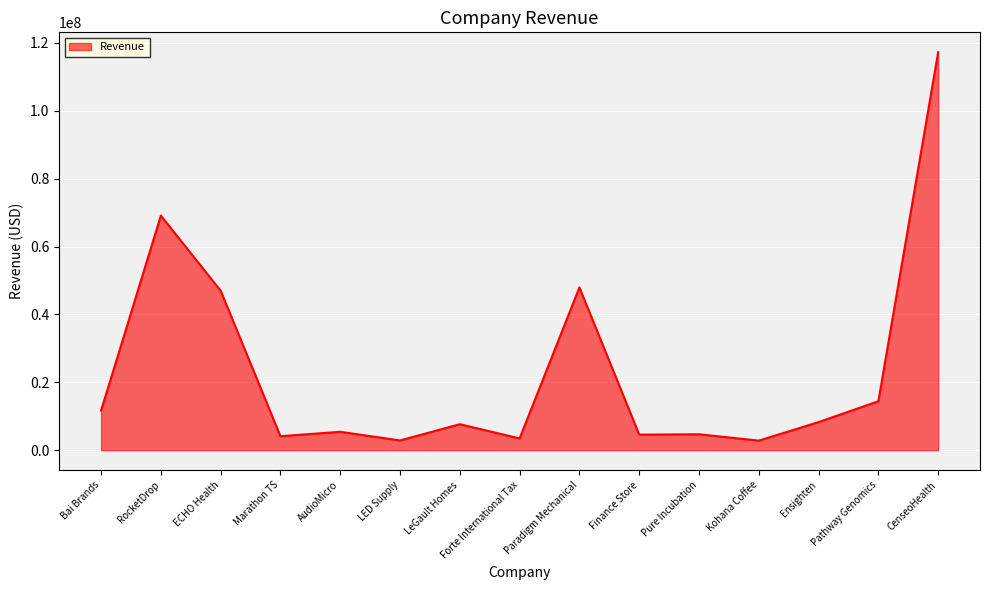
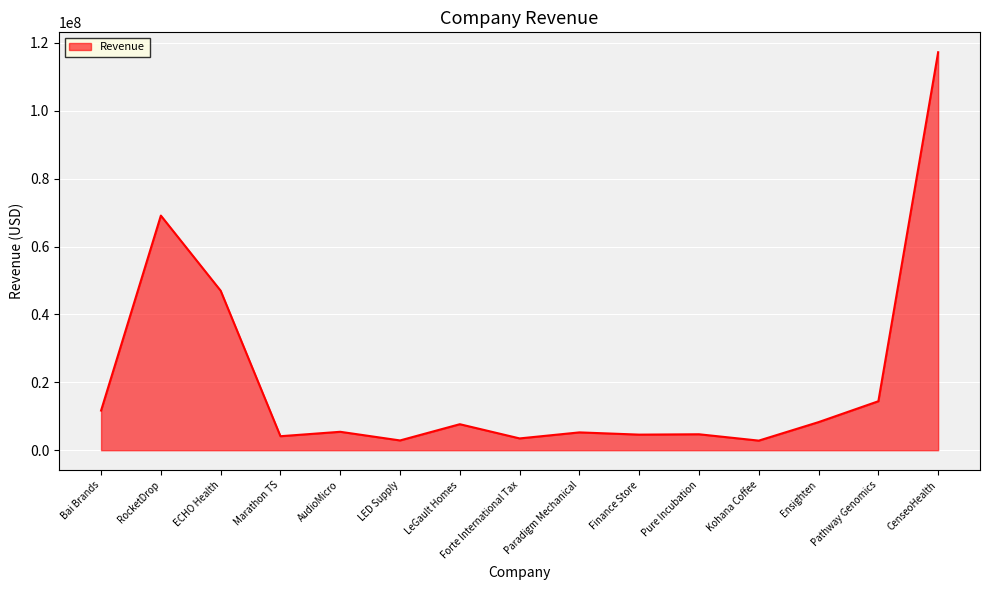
  {
    "Bai Brands": 12000000,
    "RocketDrop": 69000000,
    "ECHO Health": 47000000,
    "Marathon TS": 4000000,
    "AudioMicro": 5000000,
    "LED Supply": 3000000,
    "LeGault Homes": 8000000,
    "Forte International Tax": 3000000,
-   "Paradigm Mechanical": 48000000,
+   "Paradigm Mechanical": 5000000,
    "Finance Store": 5000000,
    "Pure Incubation": 5000000,
    "Kohana Coffee": 3000000,
    "Ensighten": 8000000,
    "Pathway Genomics": 14000000,
    "CenseoHealth": 117000000
  }
